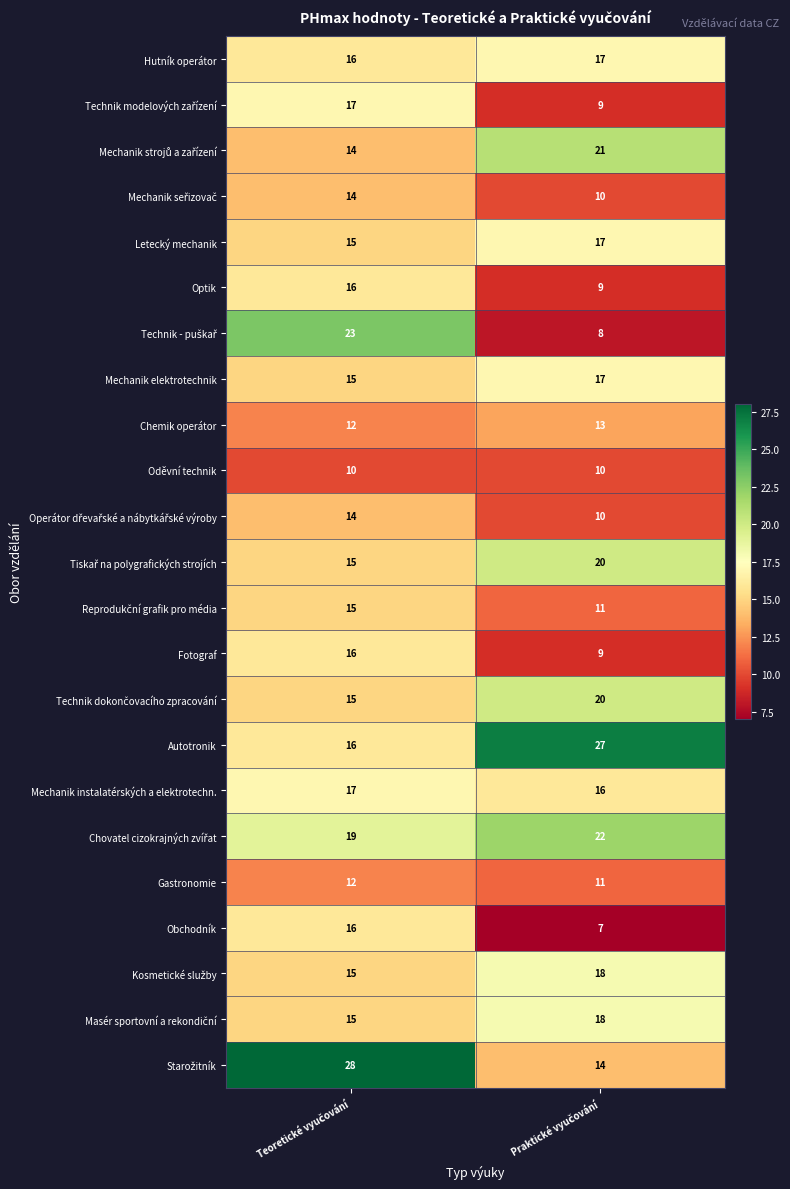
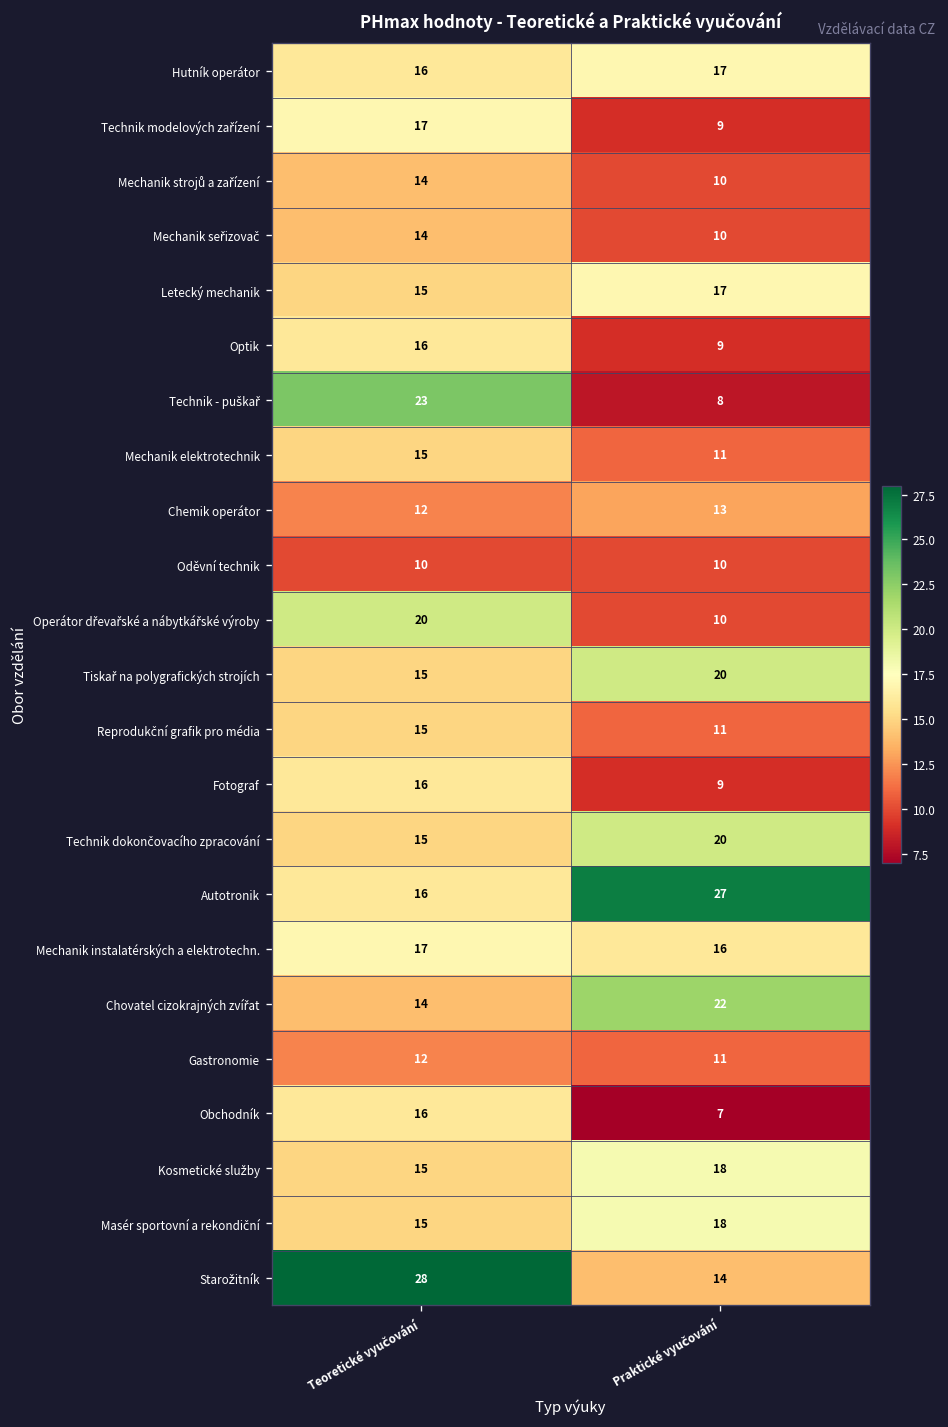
  {
    "Hutník operátor": {
      "Teoretické vyučování": 16,
      "Praktické vyučování": 17
    },
    "Technik modelových zařízení": {
      "Teoretické vyučování": 17,
      "Praktické vyučování": 9
    },
    "Mechanik strojů a zařízení": {
      "Teoretické vyučování": 14,
-     "Praktické vyučování": 21
+     "Praktické vyučování": 10
    },
    "Mechanik seřizovač": {
      "Teoretické vyučování": 14,
      "Praktické vyučování": 10
    },
    "Letecký mechanik": {
      "Teoretické vyučování": 15,
      "Praktické vyučování": 17
    },
    "Optik": {
      "Teoretické vyučování": 16,
      "Praktické vyučování": 9
    },
    "Technik - puškař": {
      "Teoretické vyučování": 23,
      "Praktické vyučování": 8
    },
    "Mechanik elektrotechnik": {
      "Teoretické vyučování": 15,
-     "Praktické vyučování": 17
+     "Praktické vyučování": 11
    },
    "Chemik operátor": {
      "Teoretické vyučování": 12,
      "Praktické vyučování": 13
    },
    "Oděvní technik": {
      "Teoretické vyučování": 10,
      "Praktické vyučování": 10
    },
    "Operátor dřevařské a nábytkářské výroby": {
-     "Teoretické vyučování": 14,
+     "Teoretické vyučování": 20,
      "Praktické vyučování": 10
    },
    "Tiskař na polygrafických strojích": {
      "Teoretické vyučování": 15,
      "Praktické vyučování": 20
    },
    "Reprodukční grafik pro média": {
      "Teoretické vyučování": 15,
      "Praktické vyučování": 11
    },
    "Fotograf": {
      "Teoretické vyučování": 16,
      "Praktické vyučování": 9
    },
    "Technik dokončovacího zpracování": {
      "Teoretické vyučování": 15,
      "Praktické vyučování": 20
    },
    "Autotronik": {
      "Teoretické vyučování": 16,
      "Praktické vyučování": 27
    },
    "Mechanik instalatérských a elektrotechn.": {
      "Teoretické vyučování": 17,
      "Praktické vyučování": 16
    },
    "Chovatel cizokrajných zvířat": {
-     "Teoretické vyučování": 19,
+     "Teoretické vyučování": 14,
      "Praktické vyučování": 22
    },
    "Gastronomie": {
      "Teoretické vyučování": 12,
      "Praktické vyučování": 11
    },
    "Obchodník": {
      "Teoretické vyučování": 16,
      "Praktické vyučování": 7
    },
    "Kosmetické služby": {
      "Teoretické vyučování": 15,
      "Praktické vyučování": 18
    },
    "Masér sportovní a rekondiční": {
      "Teoretické vyučování": 15,
      "Praktické vyučování": 18
    },
    "Starožitník": {
      "Teoretické vyučování": 28,
      "Praktické vyučování": 14
    }
  }
